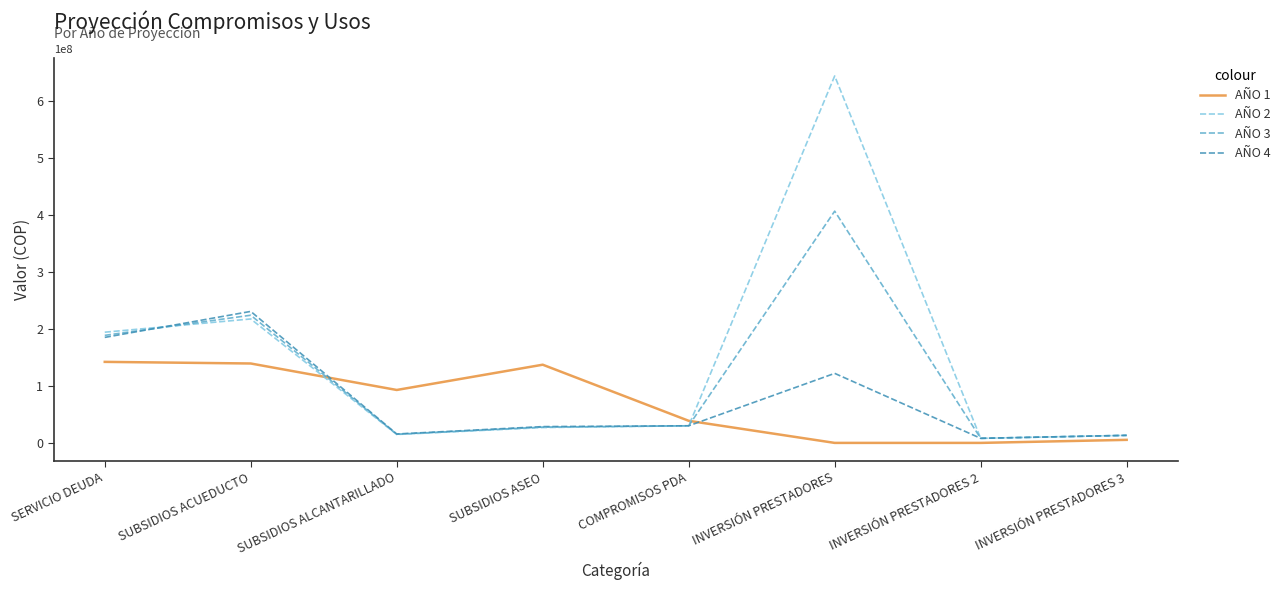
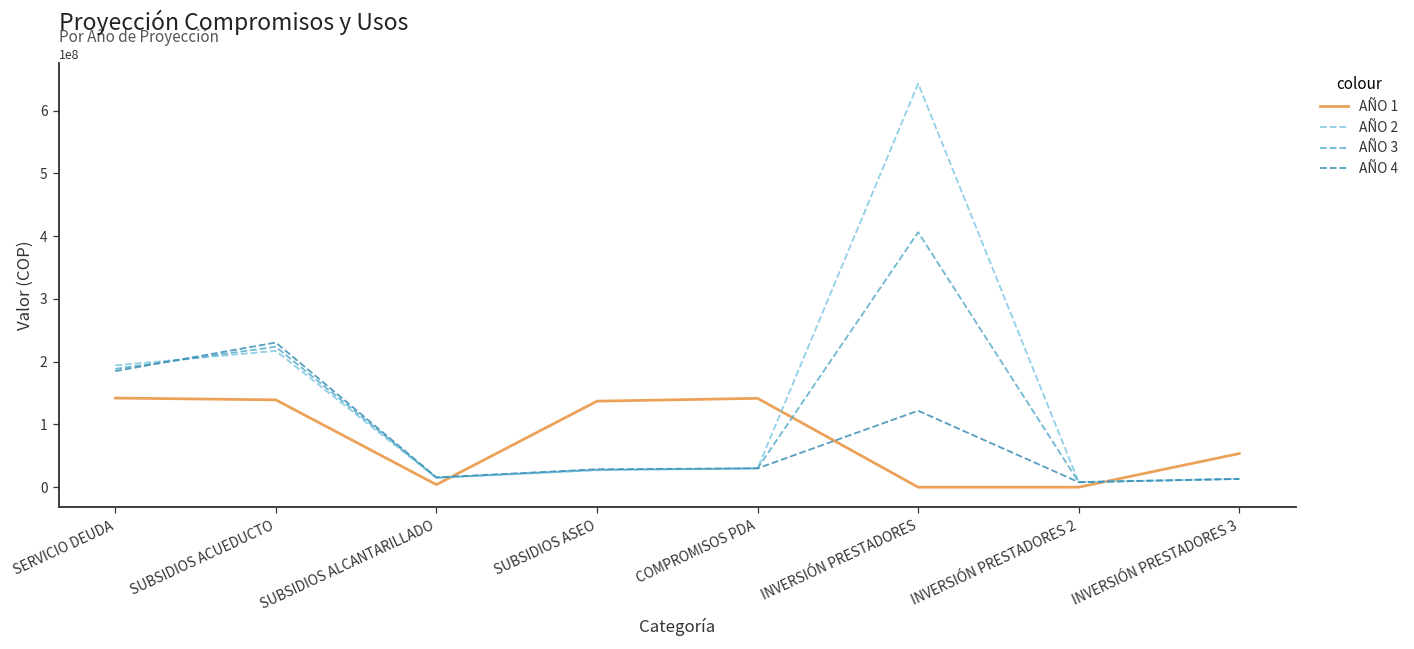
  {
    "AÑO 1": {
      "SERVICIO DEUDA": 140000000,
      "SUBSIDIOS ACUEDUCTO": 140000000,
-     "SUBSIDIOS ALCANTARILLADO": 90000000,
+     "SUBSIDIOS ALCANTARILLADO": 0,
      "SUBSIDIOS ASEO": 140000000,
-     "COMPROMISOS PDA": 40000000,
+     "COMPROMISOS PDA": 140000000,
      "INVERSIÓN PRESTADORES": 0,
      "INVERSIÓN PRESTADORES 2": 0,
-     "INVERSIÓN PRESTADORES 3": 10000000
+     "INVERSIÓN PRESTADORES 3": 50000000
    }
  }
